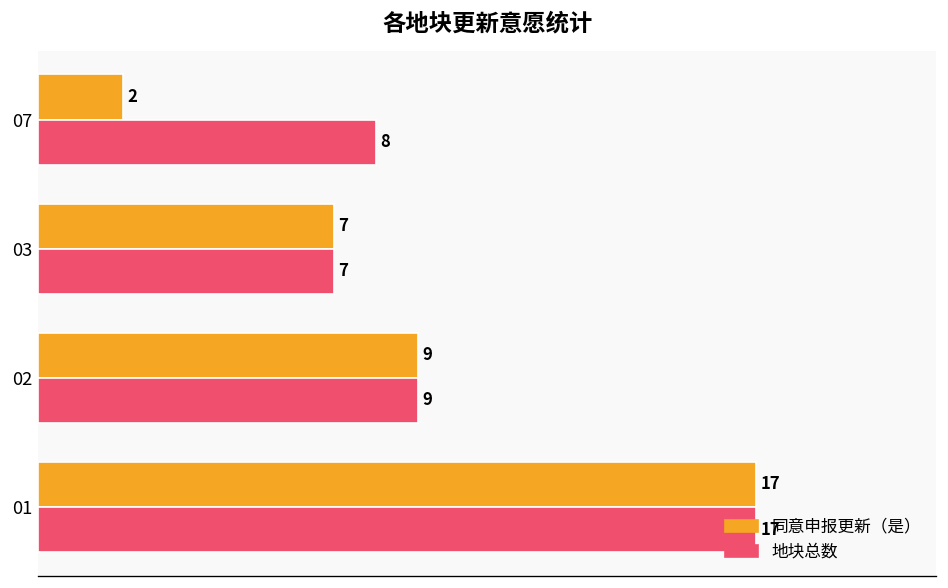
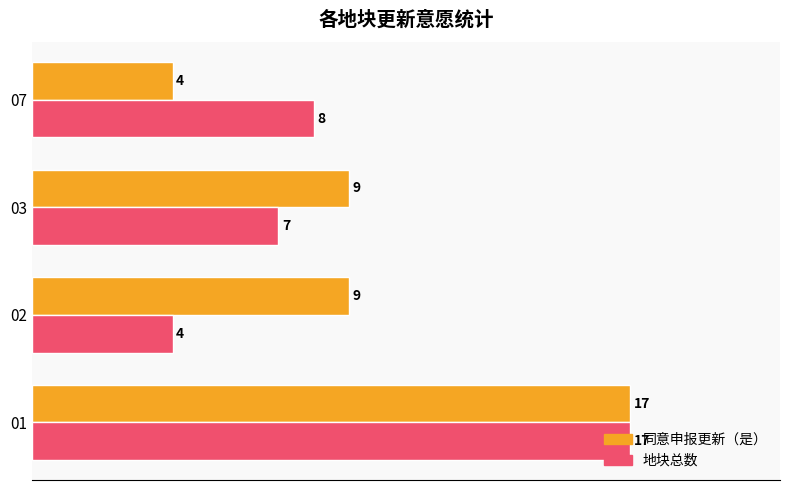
  {
    "同意申报更新（是）": {
-     "07": 2,
-     "03": 7,
+     "07": 4,
+     "03": 9,
      "02": 9,
      "01": 17
    },
    "地块总数": {
      "07": 8,
      "03": 7,
-     "02": 9,
+     "02": 4,
      "01": 17
    }
  }
